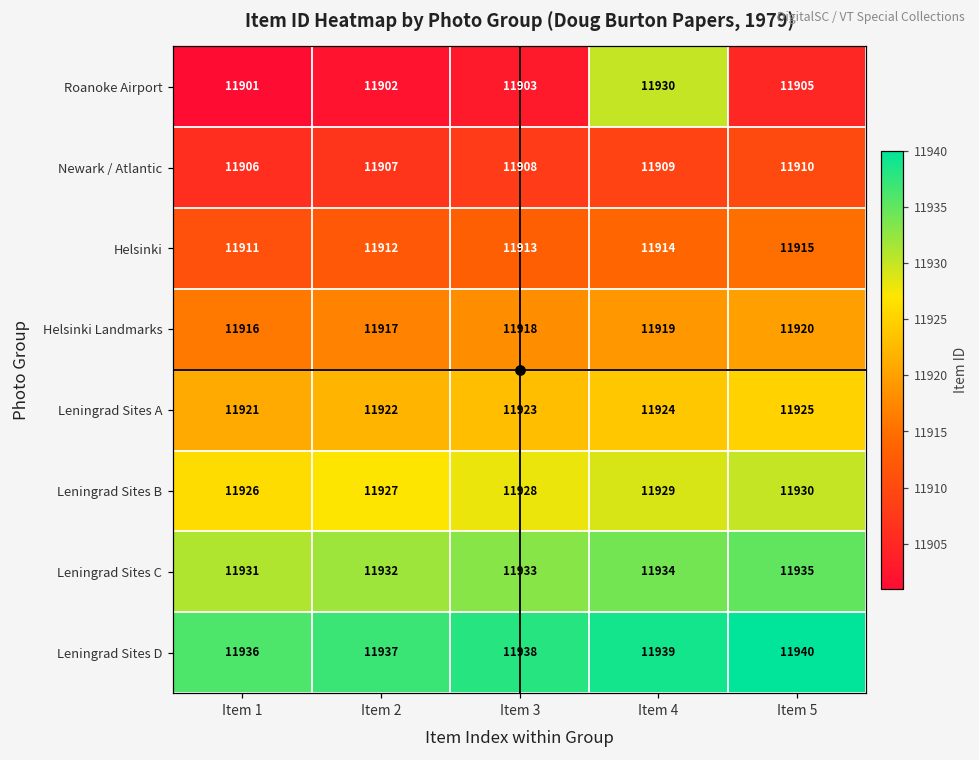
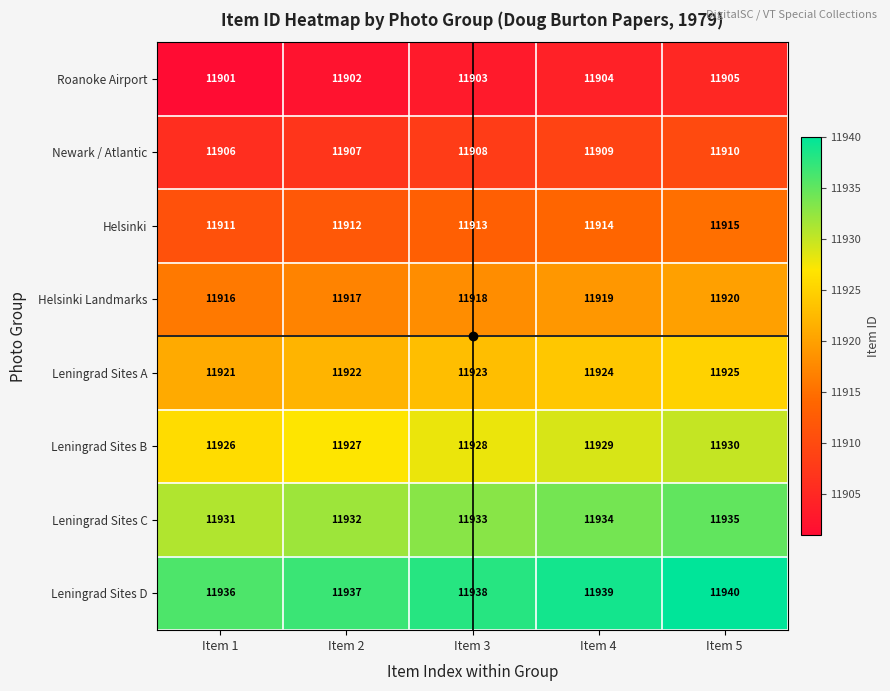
  {
    "Roanoke Airport": {
      "Item 1": 11901,
      "Item 2": 11902,
      "Item 3": 11903,
-     "Item 4": 11930,
+     "Item 4": 11904,
      "Item 5": 11905
    },
    "Newark / Atlantic": {
      "Item 1": 11906,
      "Item 2": 11907,
      "Item 3": 11908,
      "Item 4": 11909,
      "Item 5": 11910
    },
    "Helsinki": {
      "Item 1": 11911,
      "Item 2": 11912,
      "Item 3": 11913,
      "Item 4": 11914,
      "Item 5": 11915
    },
    "Helsinki Landmarks": {
      "Item 1": 11916,
      "Item 2": 11917,
      "Item 3": 11918,
      "Item 4": 11919,
      "Item 5": 11920
    },
    "Leningrad Sites A": {
      "Item 1": 11921,
      "Item 2": 11922,
      "Item 3": 11923,
      "Item 4": 11924,
      "Item 5": 11925
    },
    "Leningrad Sites B": {
      "Item 1": 11926,
      "Item 2": 11927,
      "Item 3": 11928,
      "Item 4": 11929,
      "Item 5": 11930
    },
    "Leningrad Sites C": {
      "Item 1": 11931,
      "Item 2": 11932,
      "Item 3": 11933,
      "Item 4": 11934,
      "Item 5": 11935
    },
    "Leningrad Sites D": {
      "Item 1": 11936,
      "Item 2": 11937,
      "Item 3": 11938,
      "Item 4": 11939,
      "Item 5": 11940
    }
  }
